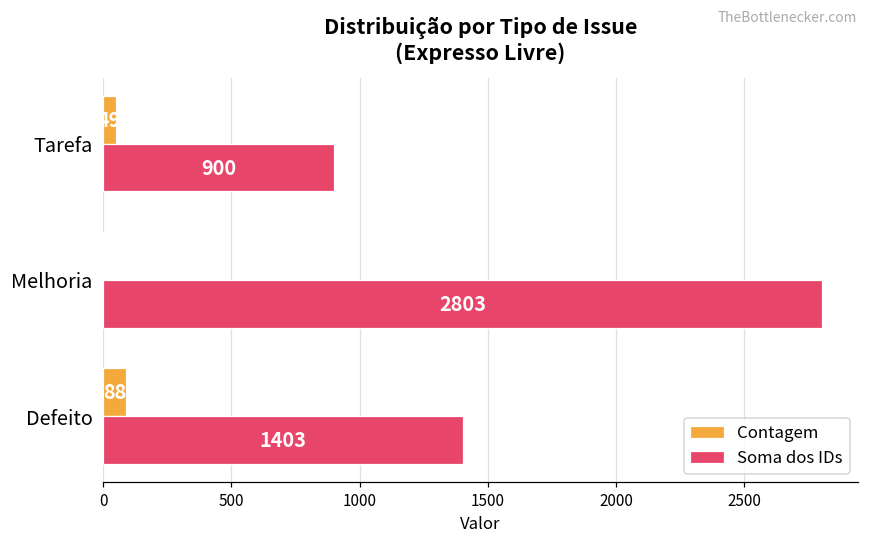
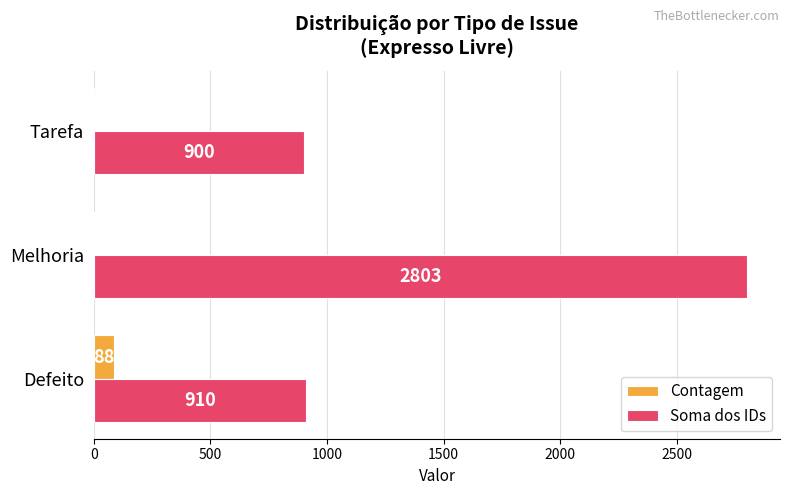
  {
    "Contagem": {
-     "Tarefa": 50
+     "Tarefa": 0
    },
    "Soma dos IDs": {
      "Tarefa": 900,
      "Melhoria": 2803,
-     "Defeito": 1403
+     "Defeito": 910
    }
  }
